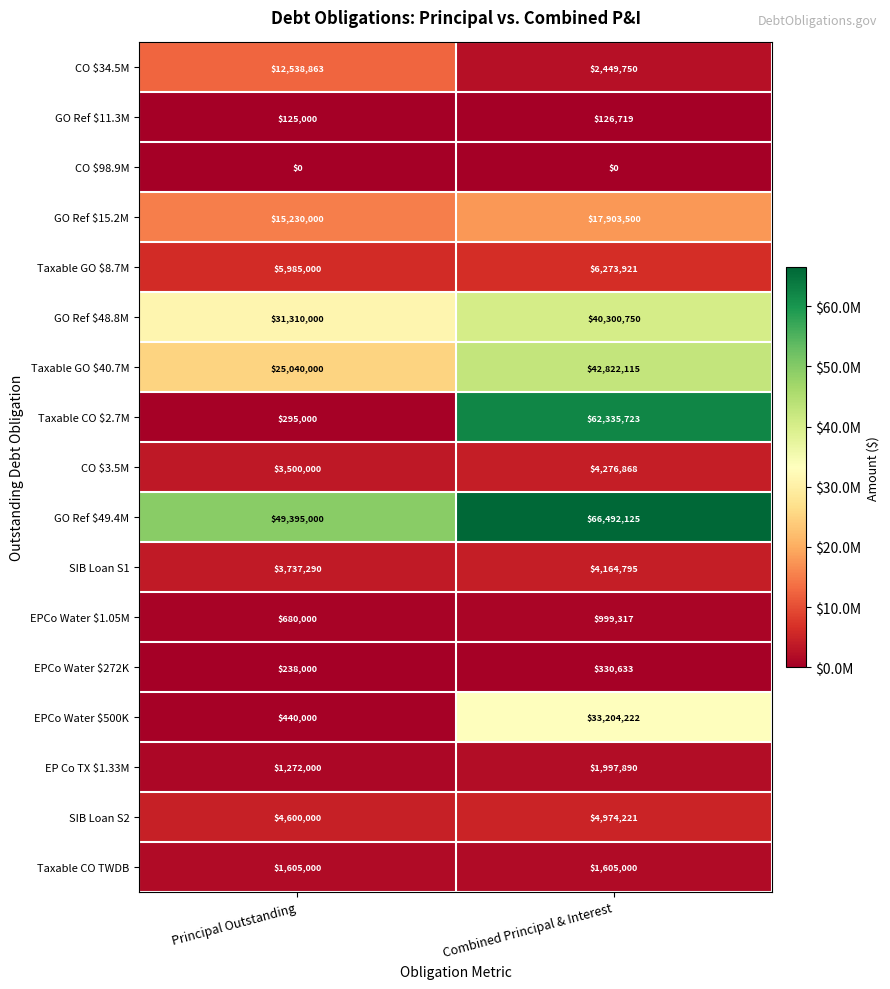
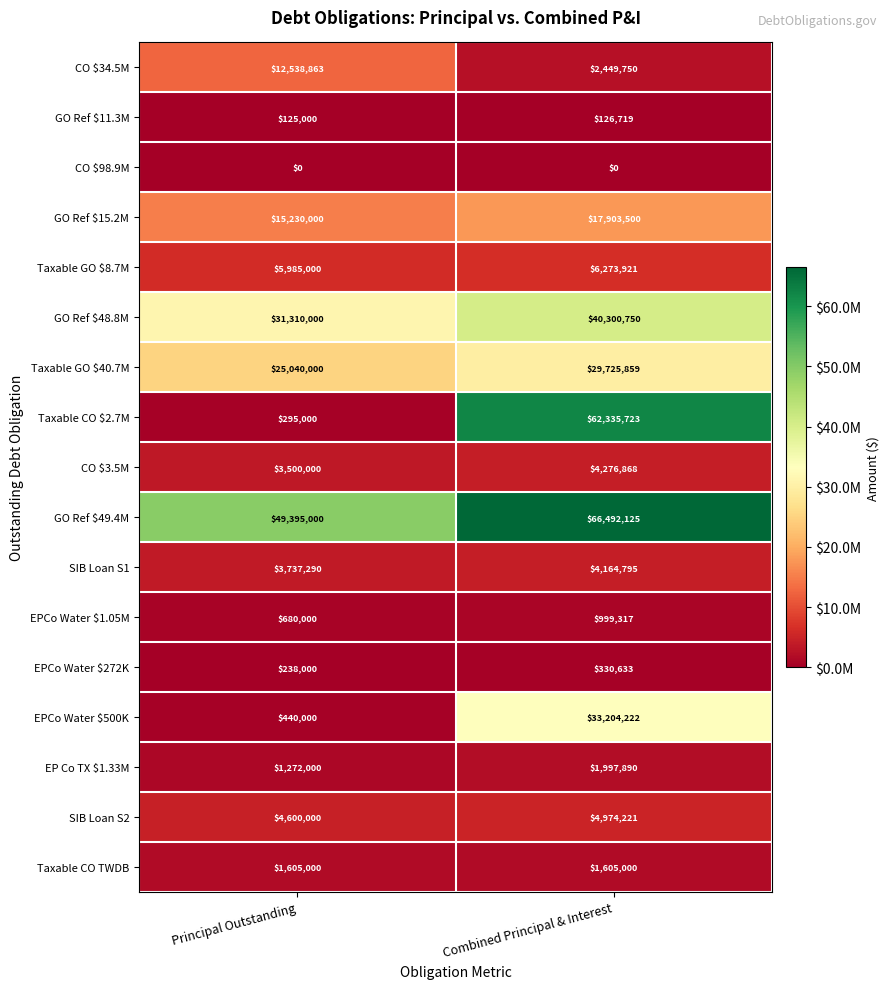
  {
    "CO $34.5M": {
      "Principal Outstanding": "$12,538,863",
      "Combined Principal & Interest": "$2,449,750"
    },
    "GO Ref $11.3M": {
      "Principal Outstanding": "$125,000",
      "Combined Principal & Interest": "$126,719"
    },
    "CO $98.9M": {
      "Principal Outstanding": "$0",
      "Combined Principal & Interest": "$0"
    },
    "GO Ref $15.2M": {
      "Principal Outstanding": "$15,230,000",
      "Combined Principal & Interest": "$17,903,500"
    },
    "Taxable GO $8.7M": {
      "Principal Outstanding": "$5,985,000",
      "Combined Principal & Interest": "$6,273,921"
    },
    "GO Ref $48.8M": {
      "Principal Outstanding": "$31,310,000",
      "Combined Principal & Interest": "$40,300,750"
    },
    "Taxable GO $40.7M": {
      "Principal Outstanding": "$25,040,000",
-     "Combined Principal & Interest": "$42,822,115"
+     "Combined Principal & Interest": "$29,725,859"
    },
    "Taxable CO $2.7M": {
      "Principal Outstanding": "$295,000",
      "Combined Principal & Interest": "$62,335,723"
    },
    "CO $3.5M": {
      "Principal Outstanding": "$3,500,000",
      "Combined Principal & Interest": "$4,276,868"
    },
    "GO Ref $49.4M": {
      "Principal Outstanding": "$49,395,000",
      "Combined Principal & Interest": "$66,492,125"
    },
    "SIB Loan S1": {
      "Principal Outstanding": "$3,737,290",
      "Combined Principal & Interest": "$4,164,795"
    },
    "EPCo Water $1.05M": {
      "Principal Outstanding": "$680,000",
      "Combined Principal & Interest": "$999,317"
    },
    "EPCo Water $272K": {
      "Principal Outstanding": "$238,000",
      "Combined Principal & Interest": "$330,633"
    },
    "EPCo Water $500K": {
      "Principal Outstanding": "$440,000",
      "Combined Principal & Interest": "$33,204,222"
    },
    "EP Co TX $1.33M": {
      "Principal Outstanding": "$1,272,000",
      "Combined Principal & Interest": "$1,997,890"
    },
    "SIB Loan S2": {
      "Principal Outstanding": "$4,600,000",
      "Combined Principal & Interest": "$4,974,221"
    },
    "Taxable CO TWDB": {
      "Principal Outstanding": "$1,605,000",
      "Combined Principal & Interest": "$1,605,000"
    }
  }
